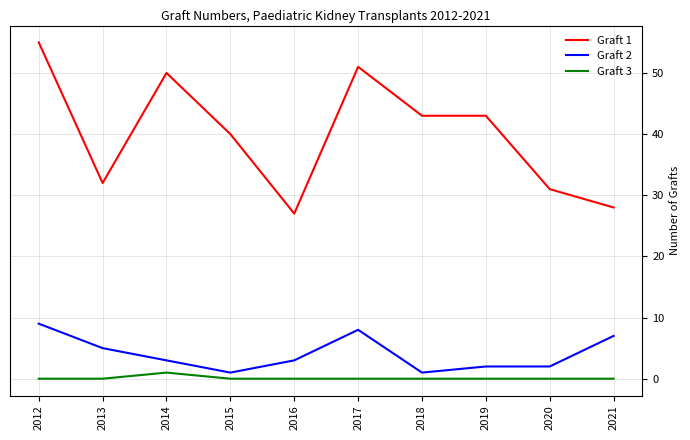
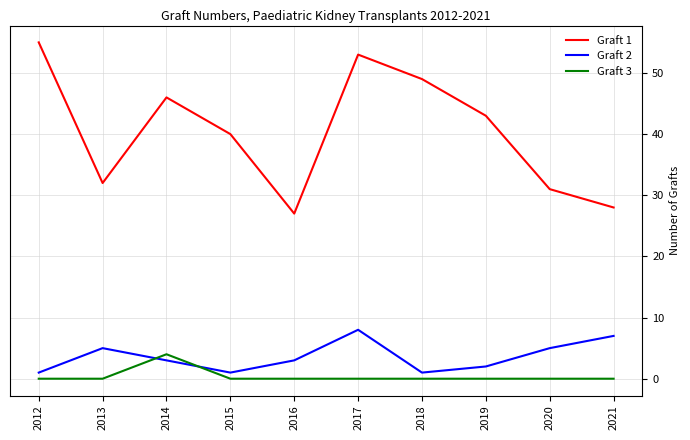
  {
    "Graft 1": {
      "2012": 55,
      "2013": 32,
-     "2014": 50,
+     "2014": 46,
      "2015": 40,
      "2016": 27,
-     "2017": 51,
-     "2018": 43,
+     "2017": 53,
+     "2018": 49,
      "2019": 43,
      "2020": 31,
      "2021": 28
    },
    "Graft 2": {
-     "2012": 9,
+     "2012": 1,
      "2013": 5,
      "2014": 3,
      "2015": 1,
      "2016": 3,
      "2017": 8,
      "2018": 1,
      "2019": 2,
-     "2020": 2,
+     "2020": 5,
      "2021": 7
    },
    "Graft 3": {
      "2012": 0,
      "2013": 0,
-     "2014": 1,
+     "2014": 4,
      "2015": 0,
      "2016": 0,
      "2017": 0,
      "2018": 0,
      "2019": 0,
      "2020": 0,
      "2021": 0
    }
  }
